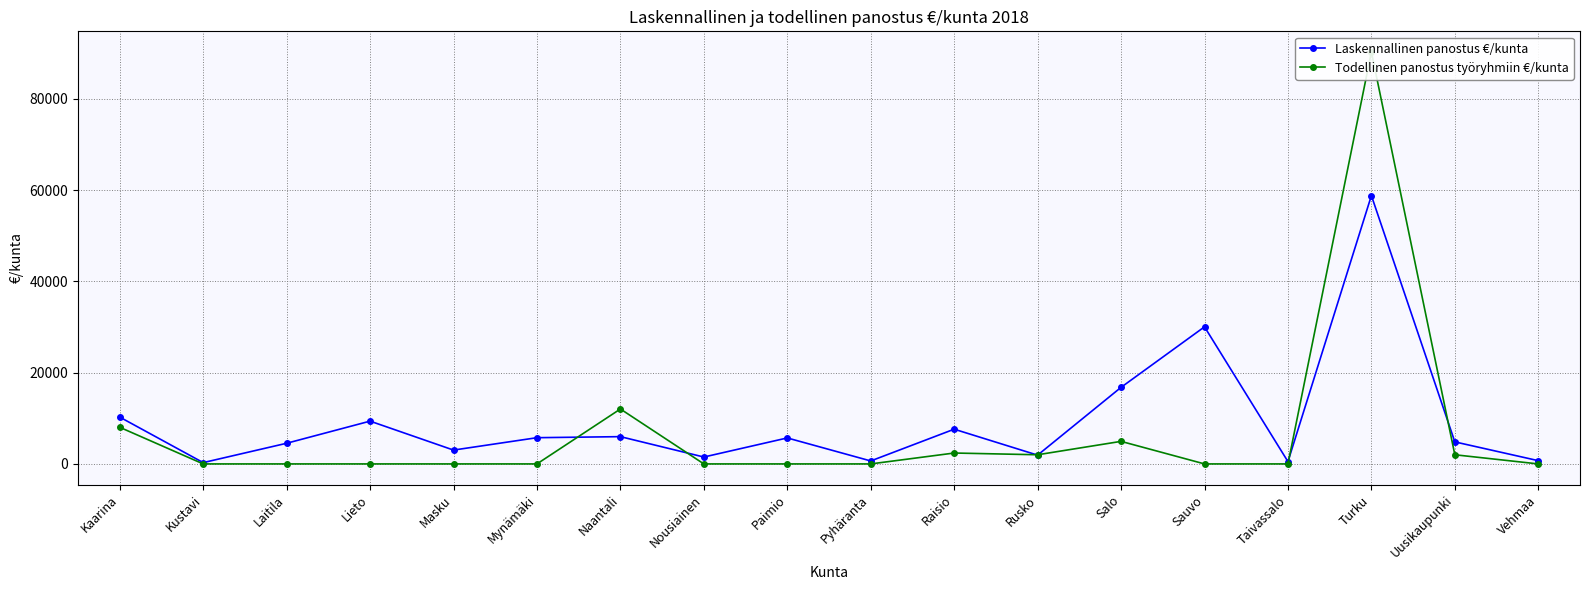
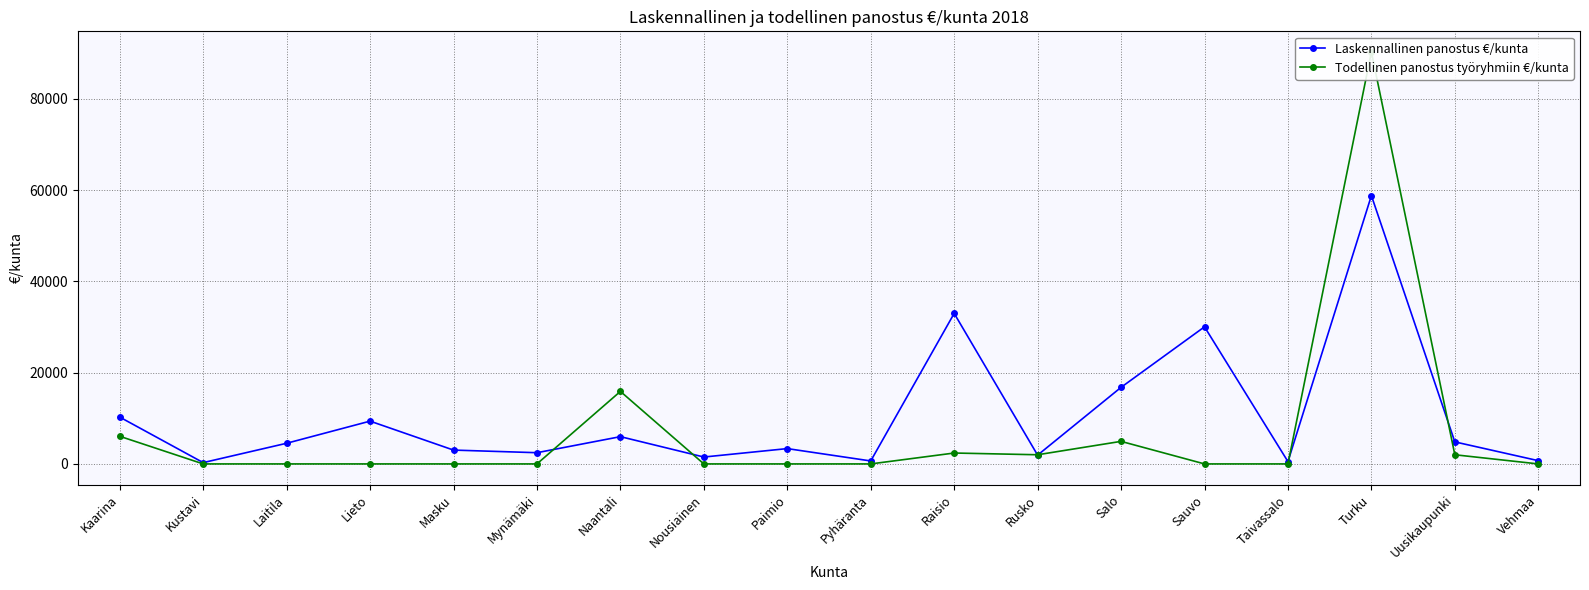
  {
    "Laskennallinen panostus €/kunta": {
      "Kaarina": 10000,
      "Laitila": 5000,
      "Lieto": 9000,
      "Masku": 3000,
-     "Mynämäki": 6000,
+     "Mynämäki": 2000,
      "Naantali": 6000,
      "Nousiainen": 2000,
-     "Paimio": 6000,
+     "Paimio": 3000,
      "Pyhäranta": 1000,
-     "Raisio": 8000,
+     "Raisio": 33000,
      "Salo": 17000,
      "Sauvo": 30000,
      "Turku": 59000,
      "Uusikaupunki": 5000,
      "Vehmaa": 1000
    },
    "Todellinen panostus työryhmiin €/kunta": {
-     "Kaarina": 8000,
+     "Kaarina": 6000,
      "Laitila": 0,
      "Lieto": 0,
      "Masku": 0,
      "Mynämäki": 0,
-     "Naantali": 12000,
+     "Naantali": 16000,
      "Nousiainen": 0,
      "Paimio": 0,
      "Pyhäranta": 0,
      "Raisio": 2000,
      "Salo": 5000,
      "Sauvo": 0,
      "Uusikaupunki": 2000,
      "Vehmaa": 0
    }
  }
